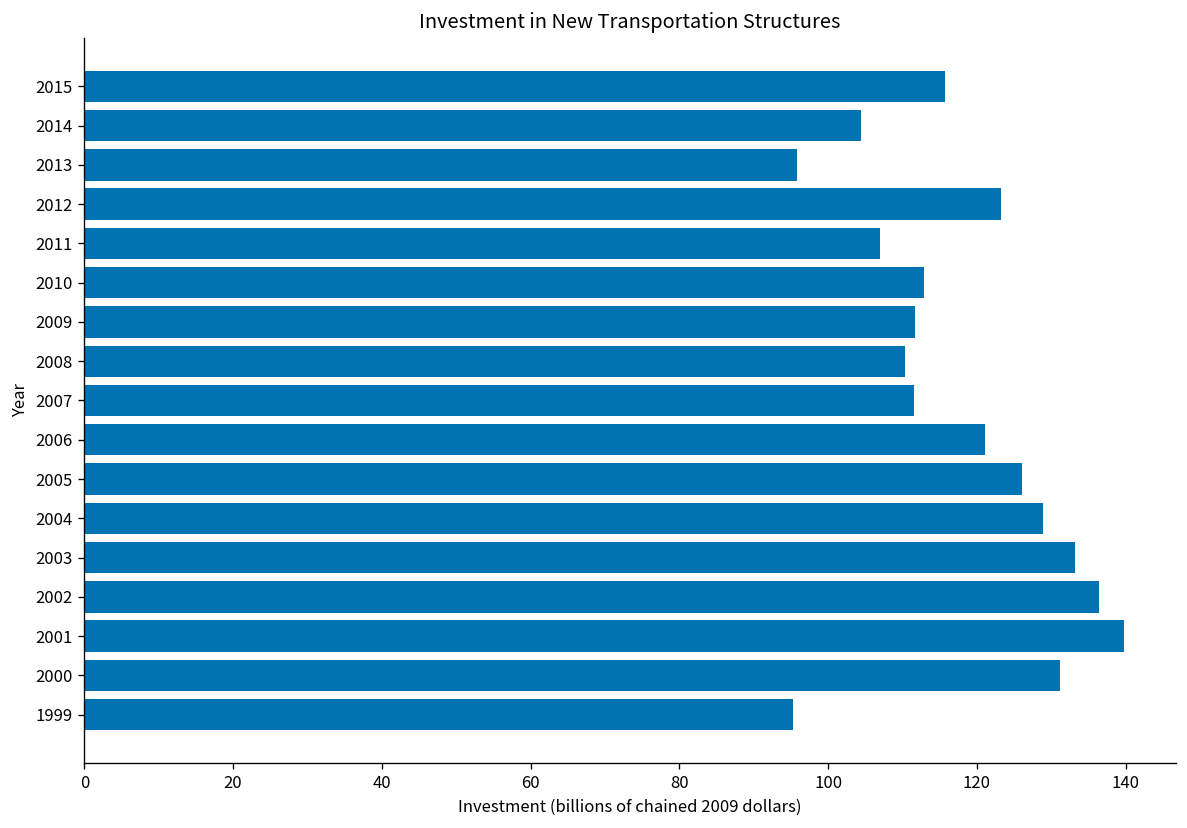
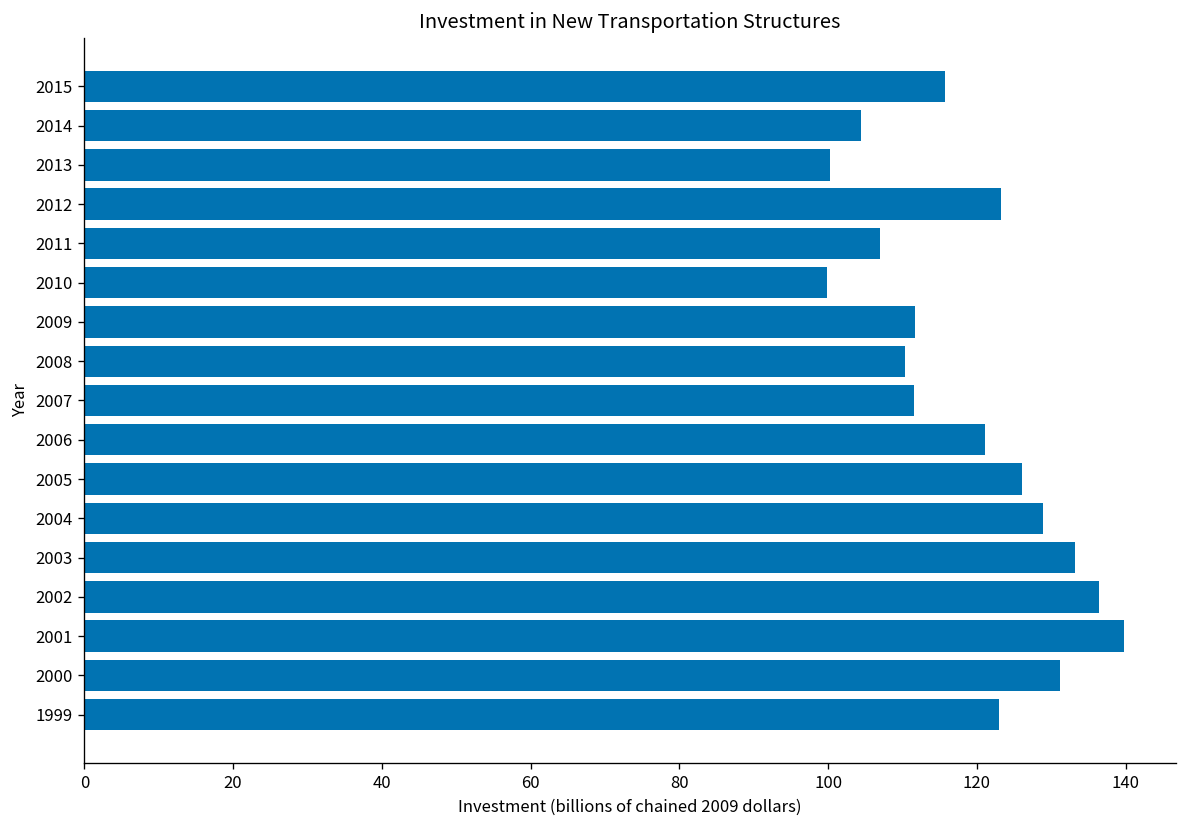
  {
    "2015": 116,
    "2014": 104,
-   "2013": 96,
+   "2013": 100,
    "2012": 123,
    "2011": 107,
-   "2010": 113,
+   "2010": 100,
    "2009": 112,
    "2008": 110,
    "2007": 112,
    "2006": 121,
    "2005": 126,
    "2004": 129,
    "2003": 133,
    "2002": 136,
    "2001": 140,
    "2000": 131,
-   "1999": 95
+   "1999": 123
  }
